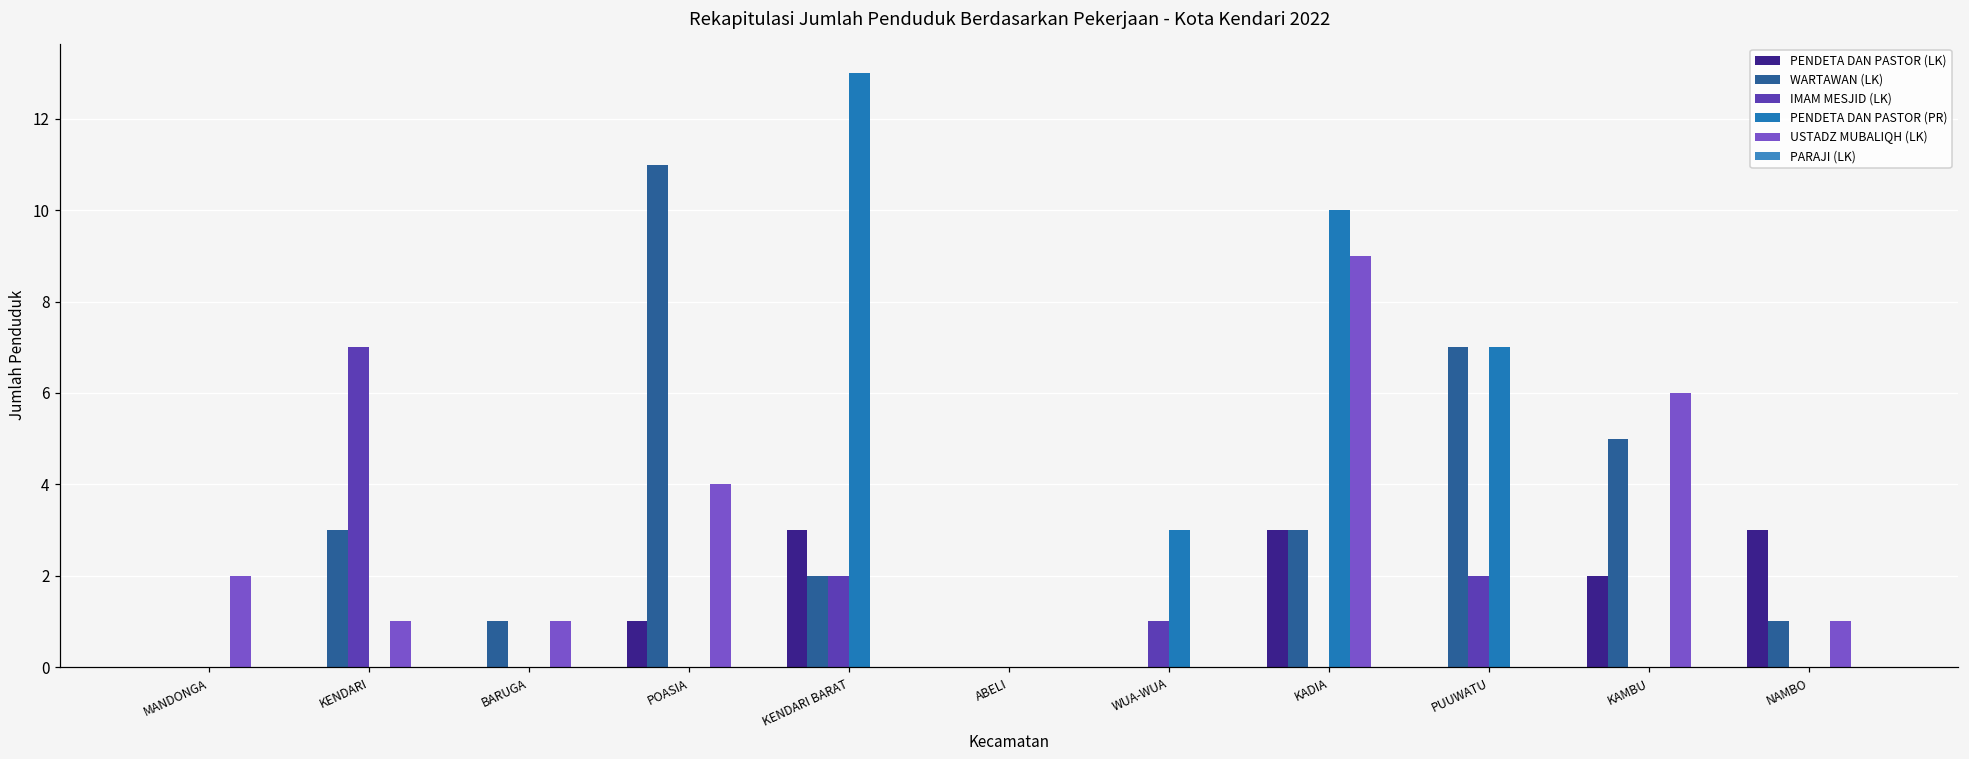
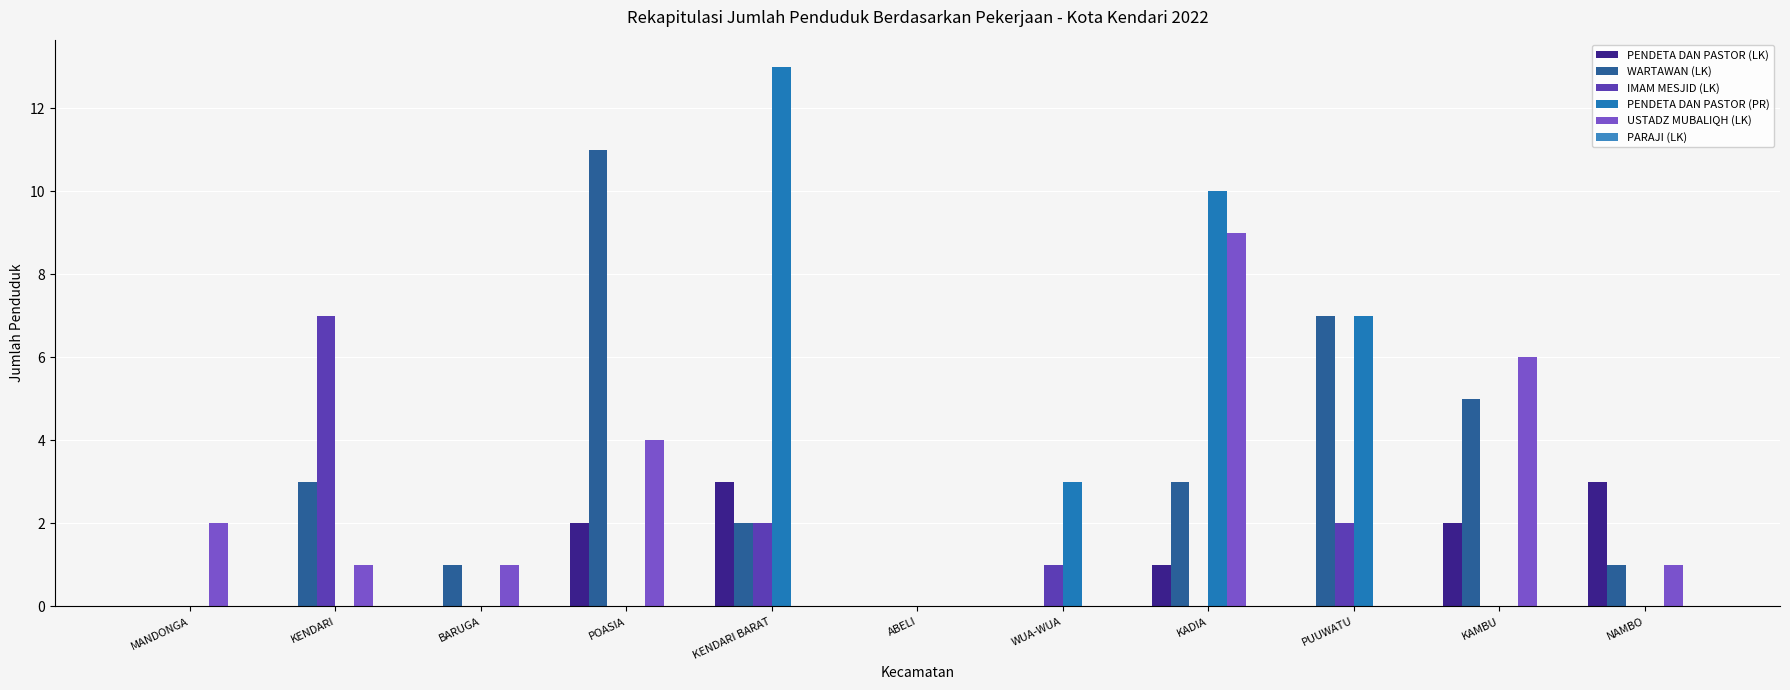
  {
    "PENDETA DAN PASTOR (LK)": {
      "MANDONGA": 0,
      "KENDARI": 0,
      "BARUGA": 0,
-     "POASIA": 1,
+     "POASIA": 2,
      "KENDARI BARAT": 3,
      "ABELI": 0,
      "WUA-WUA": 0,
-     "KADIA": 3,
+     "KADIA": 1,
      "PUUWATU": 0,
      "KAMBU": 2,
      "NAMBO": 3
    }
  }
